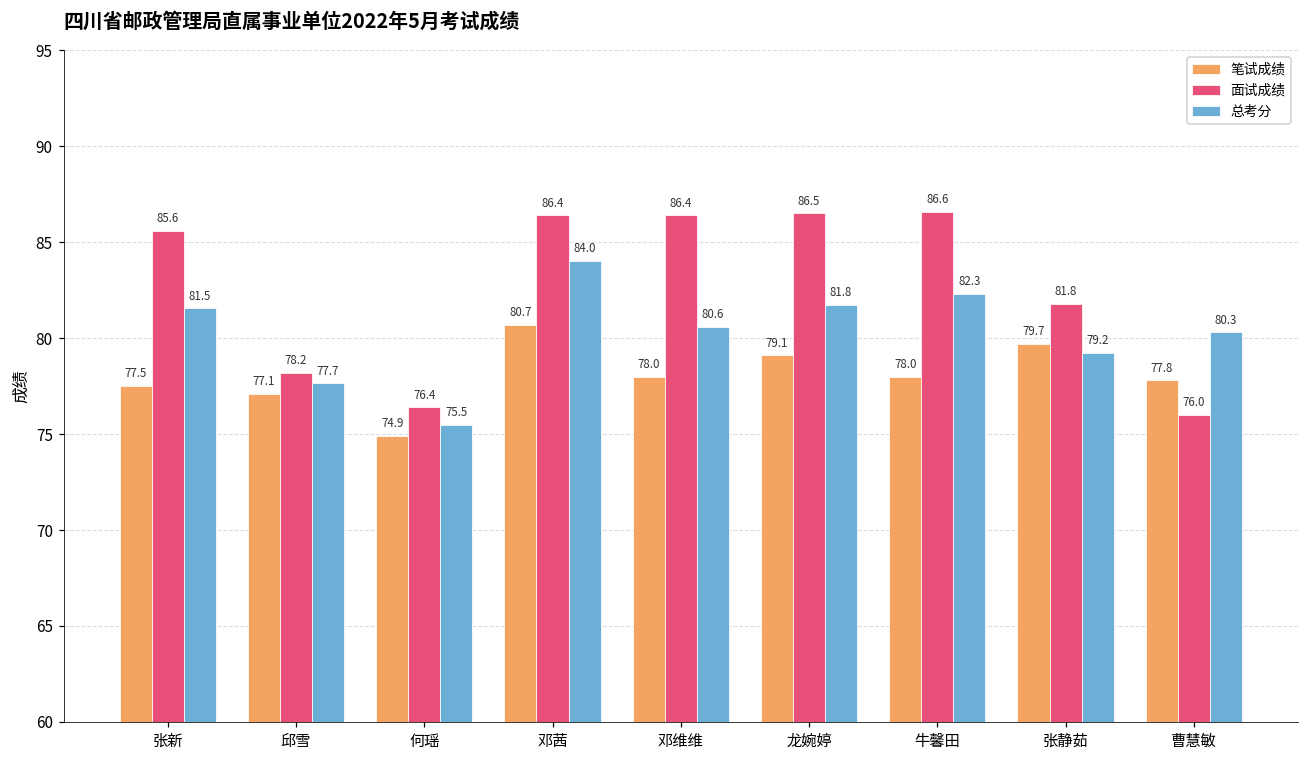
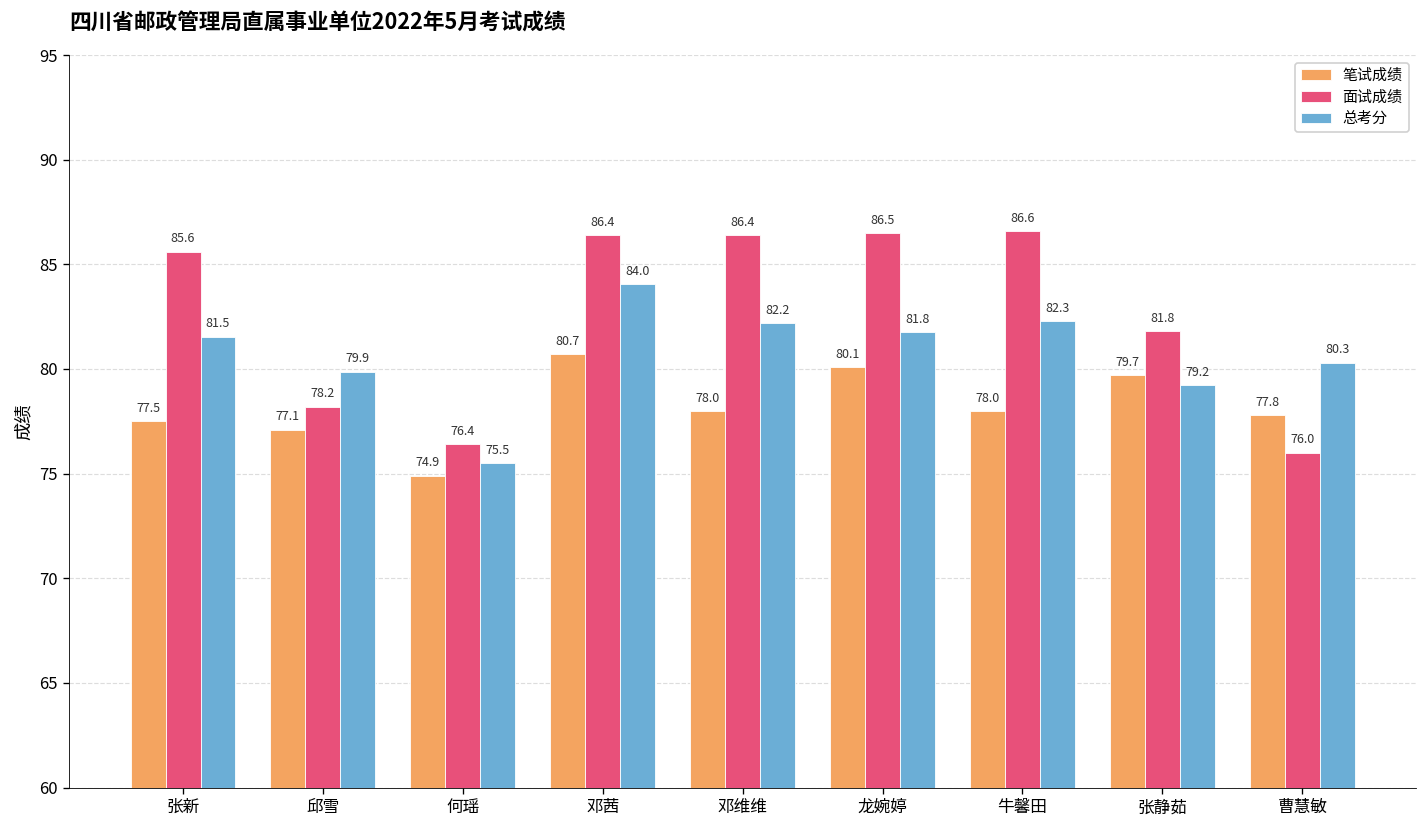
  {
    "笔试成绩": {
      "张新": 77.5,
      "邱雪": 77.1,
      "何瑶": 74.9,
      "邓茜": 80.7,
      "邓维维": 78.0,
-     "龙婉婷": 79.1,
+     "龙婉婷": 80.1,
      "牛馨田": 78.0,
      "张静茹": 79.7,
      "曹慧敏": 77.8
    },
    "面试成绩": {
      "张新": 85.6,
      "邱雪": 78.2,
      "何瑶": 76.4,
      "邓茜": 86.4,
      "邓维维": 86.4,
      "龙婉婷": 86.5,
      "牛馨田": 86.6,
      "张静茹": 81.8,
      "曹慧敏": 76.0
    },
    "总考分": {
      "张新": 81.5,
-     "邱雪": 77.7,
+     "邱雪": 79.9,
      "何瑶": 75.5,
      "邓茜": 84.0,
-     "邓维维": 80.6,
+     "邓维维": 82.2,
      "龙婉婷": 81.8,
      "牛馨田": 82.3,
      "张静茹": 79.2,
      "曹慧敏": 80.3
    }
  }
